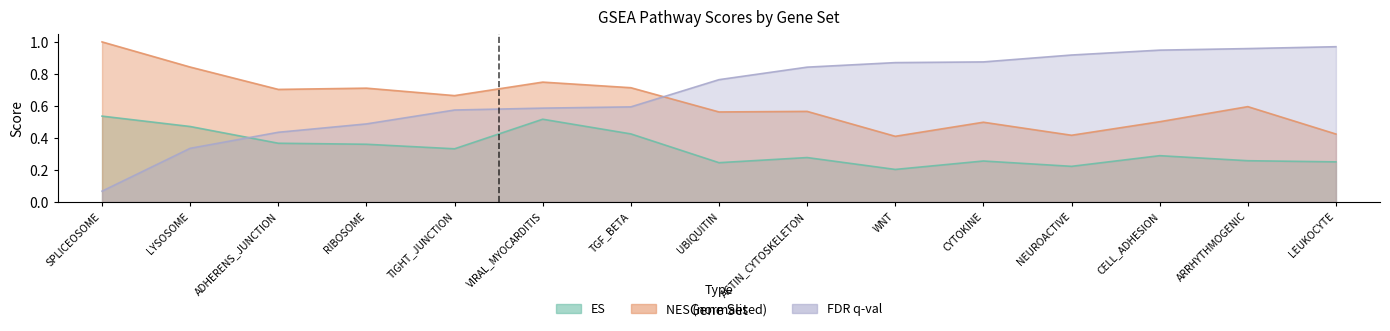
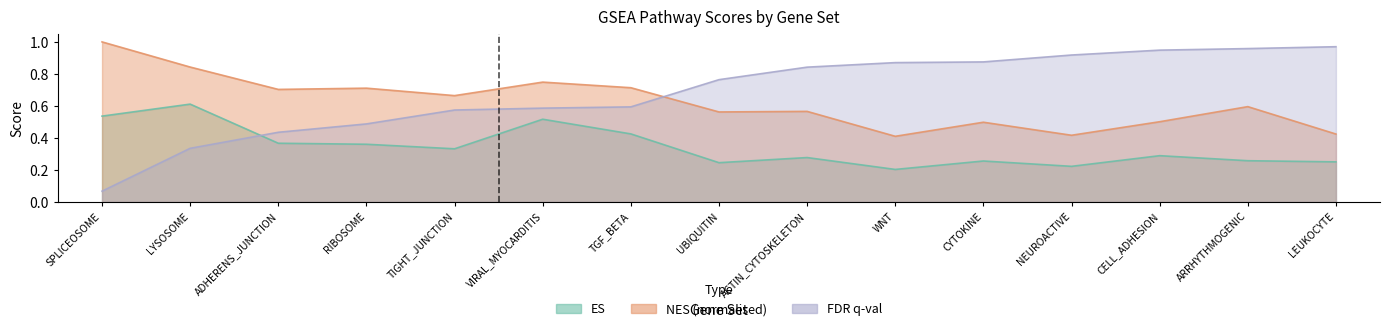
  {
    "ES": {
      "SPLICEOSOME": 0.54,
-     "LYSOSOME": 0.47,
+     "LYSOSOME": 0.61,
      "ADHERENS_JUNCTION": 0.37,
      "RIBOSOME": 0.36,
      "TIGHT_JUNCTION": 0.33,
      "VIRAL_MYOCARDITIS": 0.52,
      "TGF_BETA": 0.43,
      "UBIQUITIN": 0.25,
      "ACTIN_CYTOSKELETON": 0.28,
      "WNT": 0.20,
      "CYTOKINE": 0.26,
      "NEUROACTIVE": 0.22,
      "CELL_ADHESION": 0.29,
      "ARRHYTHMOGENIC": 0.26,
      "LEUKOCYTE": 0.25
    },
    "NES (normalised)": {
      "SPLICEOSOME": 1.00,
      "LYSOSOME": 0.84,
      "ADHERENS_JUNCTION": 0.70,
      "RIBOSOME": 0.71,
      "TIGHT_JUNCTION": 0.66,
      "VIRAL_MYOCARDITIS": 0.75,
      "TGF_BETA": 0.71,
      "UBIQUITIN": 0.56,
      "ACTIN_CYTOSKELETON": 0.57,
      "WNT": 0.41,
      "CYTOKINE": 0.50,
      "NEUROACTIVE": 0.42,
      "CELL_ADHESION": 0.50,
      "ARRHYTHMOGENIC": 0.60,
      "LEUKOCYTE": 0.42
    },
    "FDR q-val": {
      "SPLICEOSOME": 0.07,
      "LYSOSOME": 0.34,
      "ADHERENS_JUNCTION": 0.44,
      "RIBOSOME": 0.49,
      "TIGHT_JUNCTION": 0.57,
      "VIRAL_MYOCARDITIS": 0.59,
      "TGF_BETA": 0.59,
      "UBIQUITIN": 0.76,
      "ACTIN_CYTOSKELETON": 0.84,
      "WNT": 0.87,
      "CYTOKINE": 0.87,
      "NEUROACTIVE": 0.92,
      "CELL_ADHESION": 0.95,
      "ARRHYTHMOGENIC": 0.96,
      "LEUKOCYTE": 0.97
    }
  }
